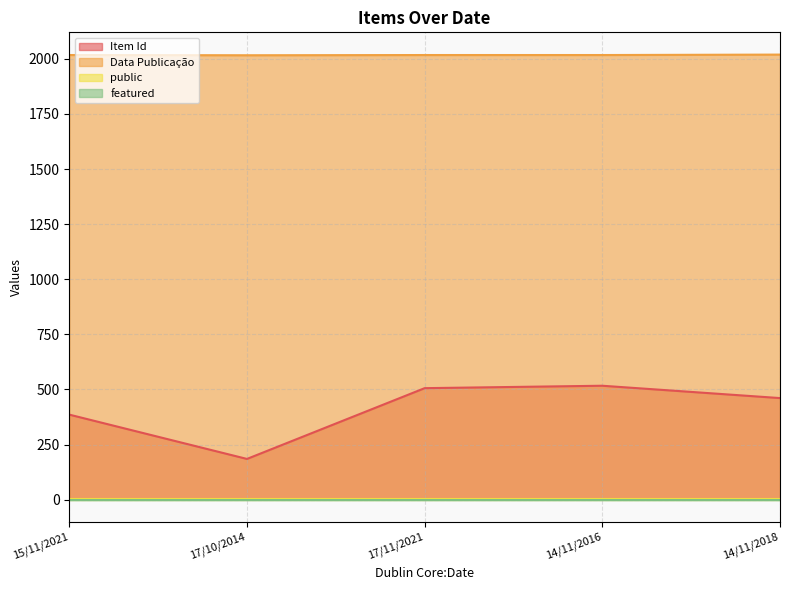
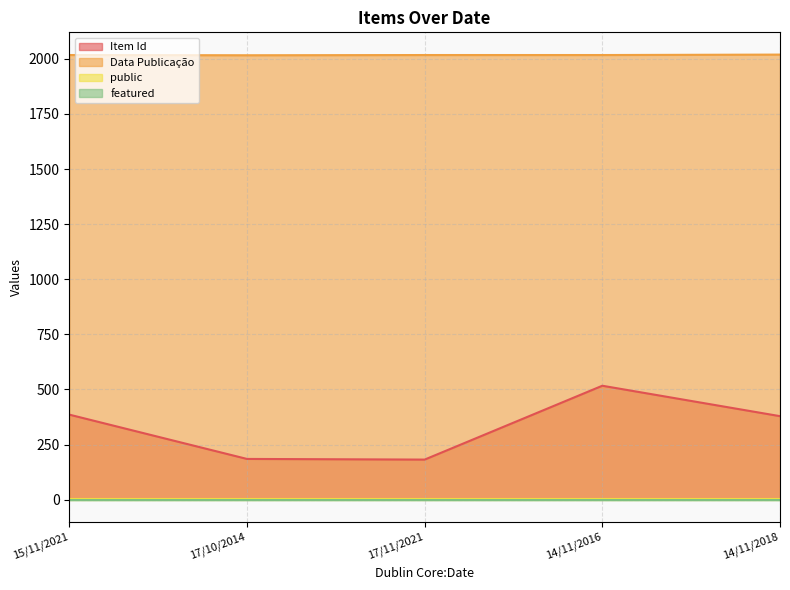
  {
    "Item Id": {
      "15/11/2021": 390,
      "17/10/2014": 190,
-     "17/11/2021": 510,
+     "17/11/2021": 180,
      "14/11/2016": 520,
-     "14/11/2018": 460
+     "14/11/2018": 380
    },
    "Data Publicação": {
      "15/11/2021": 2020,
      "17/10/2014": 2020,
      "17/11/2021": 2020,
      "14/11/2016": 2020,
      "14/11/2018": 2020
    },
    "featured": {
      "15/11/2021": 0,
      "17/10/2014": 0,
      "17/11/2021": 0,
      "14/11/2016": 0,
      "14/11/2018": 0
    }
  }
